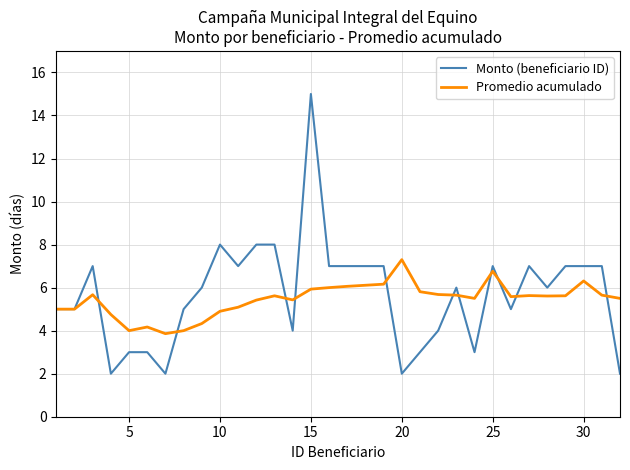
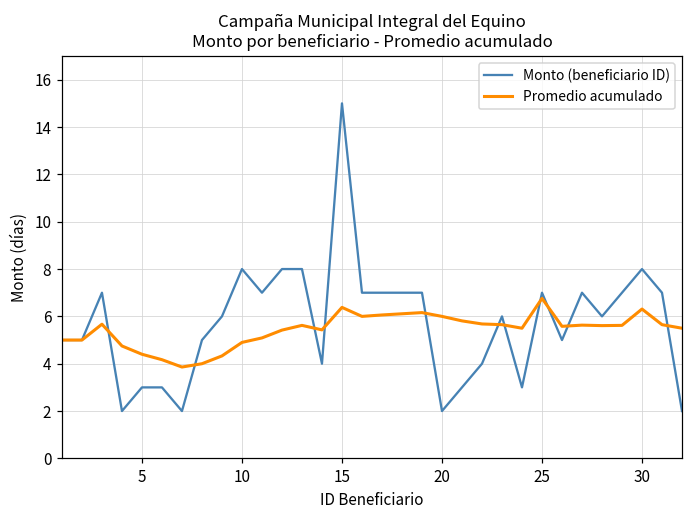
  {
    "Monto (beneficiario ID)": {
      "5": 3,
      "10": 8,
      "15": 15,
      "20": 2,
      "25": 7,
-     "30": 7
+     "30": 8
    },
    "Promedio acumulado": {
-     "5": 4.0,
+     "5": 4.4,
      "10": 4.9,
-     "15": 5.9,
-     "20": 7.3,
+     "15": 6.4,
+     "20": 6.0,
      "25": 6.8,
      "30": 6.3
    }
  }
